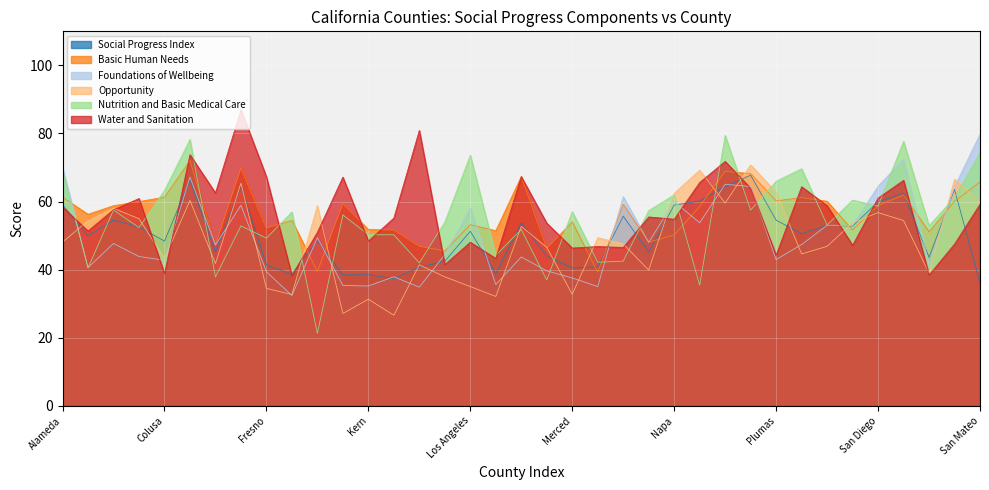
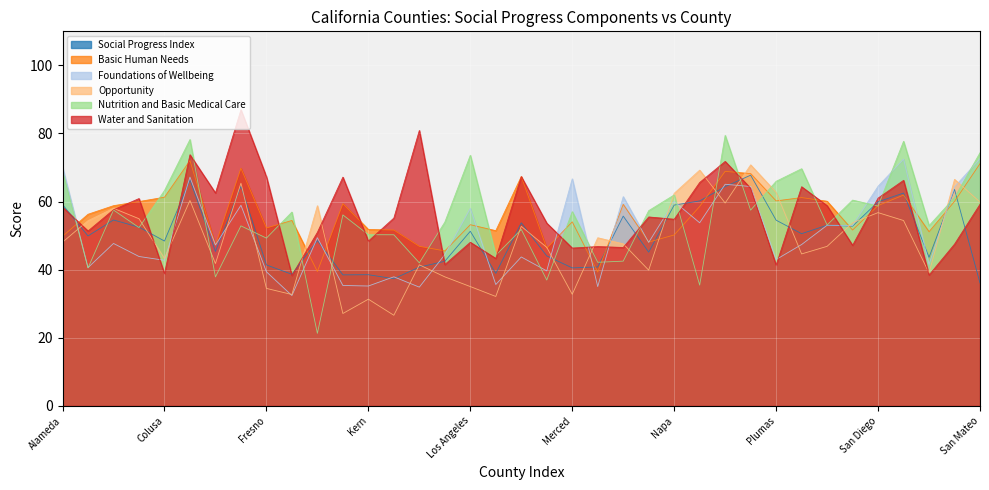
  {
    "Social Progress Index": {
      "Colusa": 48,
      "Fresno": 41,
      "Kern": 39,
      "Los Angeles": 51,
      "Merced": 41,
      "Napa": 59,
      "Plumas": 55,
      "San Diego": 60,
      "San Mateo": 36
    },
    "Basic Human Needs": {
-     "Alameda": 61,
+     "Alameda": 50,
      "Colusa": 61,
      "Fresno": 52,
      "Kern": 52,
      "Los Angeles": 53,
      "Merced": 54,
      "Napa": 50,
      "Plumas": 60,
-     "San Mateo": 66
+     "San Mateo": 71
    },
    "Foundations of Wellbeing": {
      "Alameda": 70,
      "Fresno": 39,
      "Kern": 35,
      "Los Angeles": 58,
-     "Merced": 38,
+     "Merced": 67,
      "Napa": 60,
      "Plumas": 43,
      "San Diego": 65,
-     "San Mateo": 80
+     "San Mateo": 73
    },
    "Opportunity": {
      "Alameda": 48,
      "Fresno": 35,
      "Kern": 31,
      "Los Angeles": 35,
      "Merced": 33,
      "Plumas": 63,
      "San Diego": 57
    },
    "Nutrition and Basic Medical Care": {
      "Alameda": 69,
      "Colusa": 63,
      "Fresno": 49,
      "Kern": 50,
      "Los Angeles": 74,
      "Merced": 57,
      "Plumas": 66,
      "San Mateo": 74
    },
    "Water and Sanitation": {
      "Colusa": 39,
      "Fresno": 67,
      "Kern": 48,
      "Los Angeles": 48,
      "Merced": 46,
      "Napa": 55,
-     "Plumas": 44,
+     "Plumas": 41,
      "San Diego": 61
    }
  }
